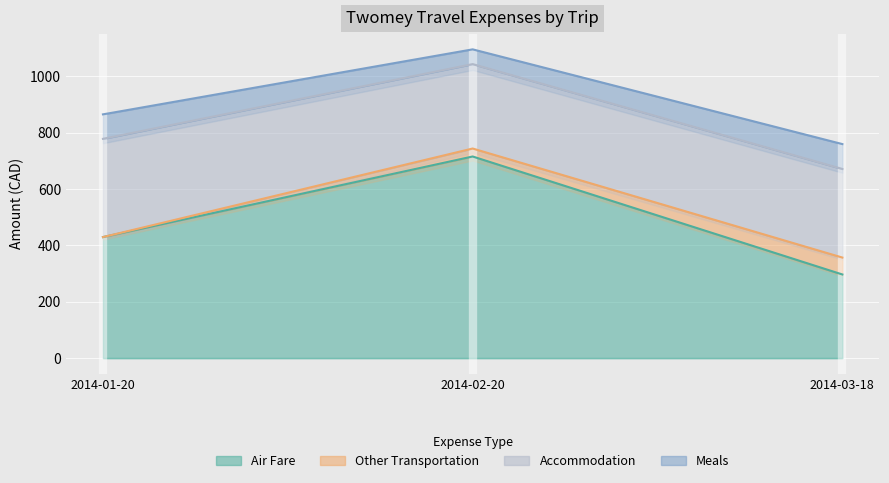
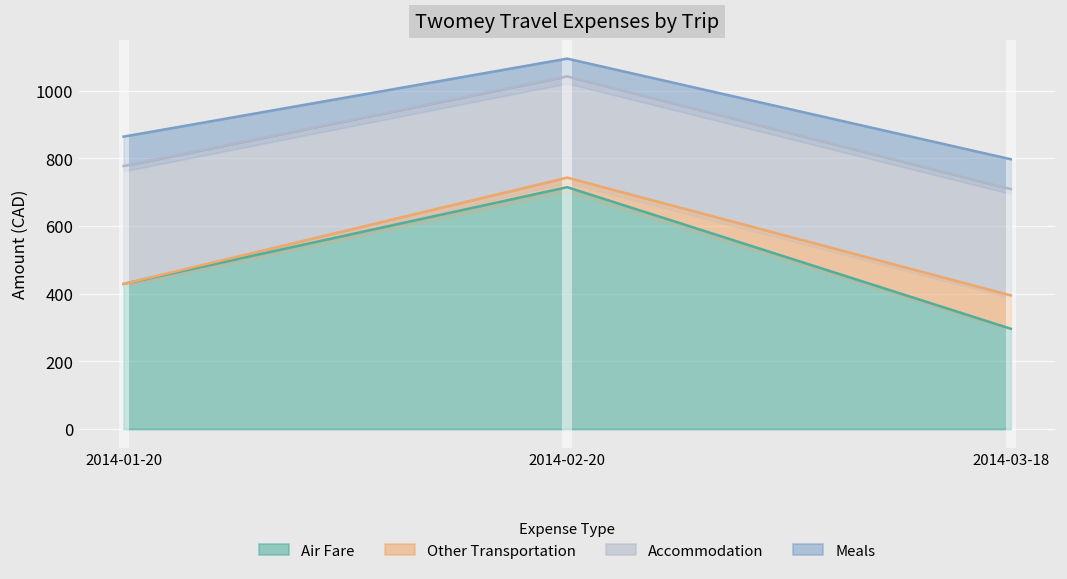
  {
    "Other Transportation": {
      "2014-02-20": 30,
-     "2014-03-18": 60
+     "2014-03-18": 100
    }
  }
